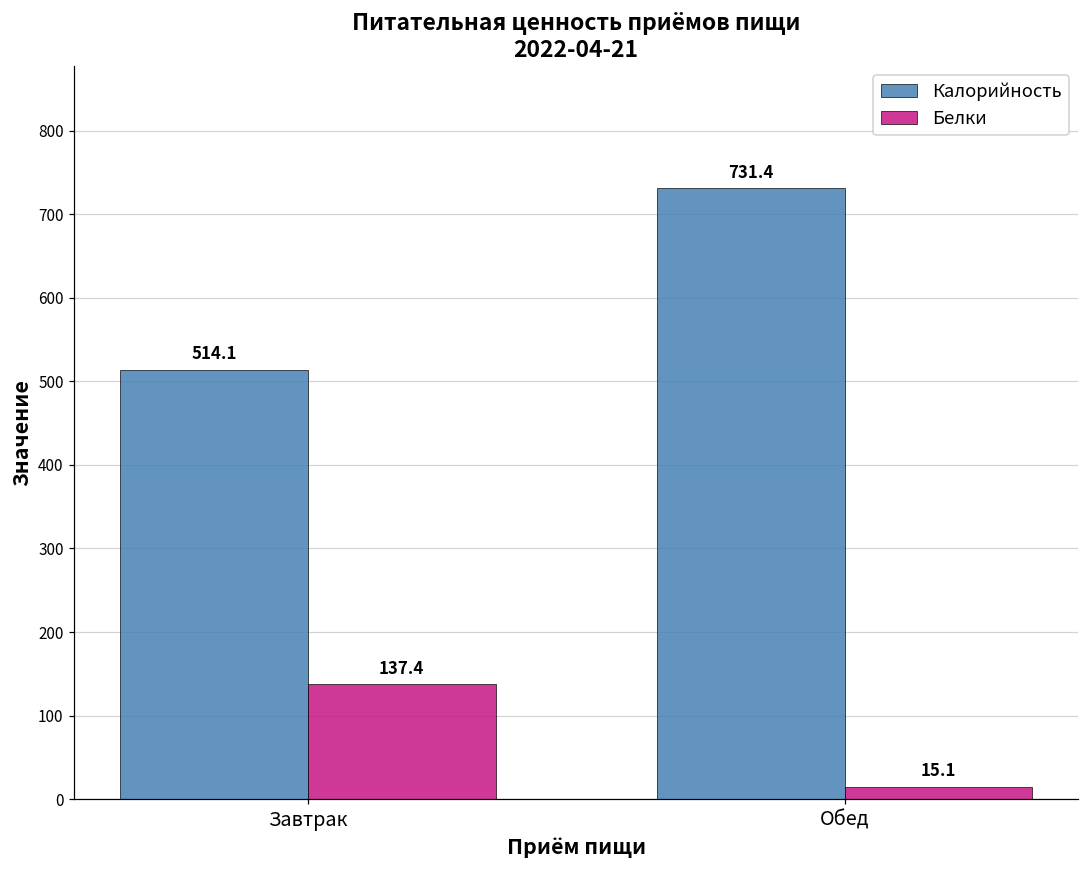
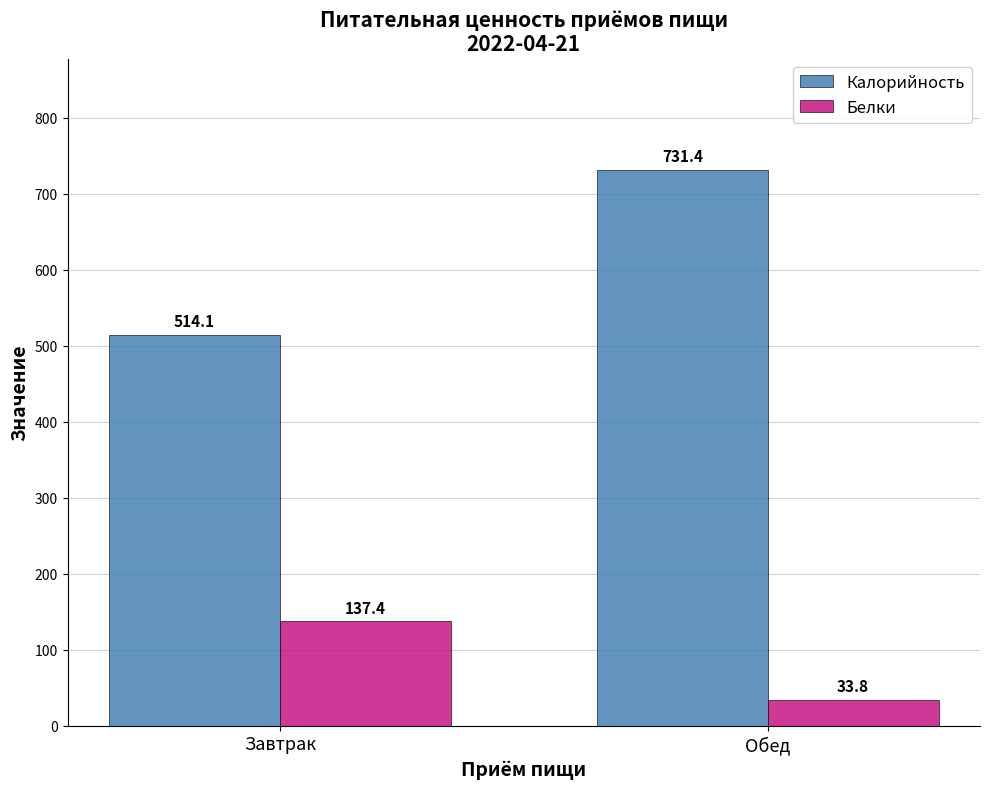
  {
    "Калорийность": {
      "Завтрак": 514.1,
      "Обед": 731.4
    },
    "Белки": {
      "Завтрак": 137.4,
-     "Обед": 15.1
+     "Обед": 33.8
    }
  }
